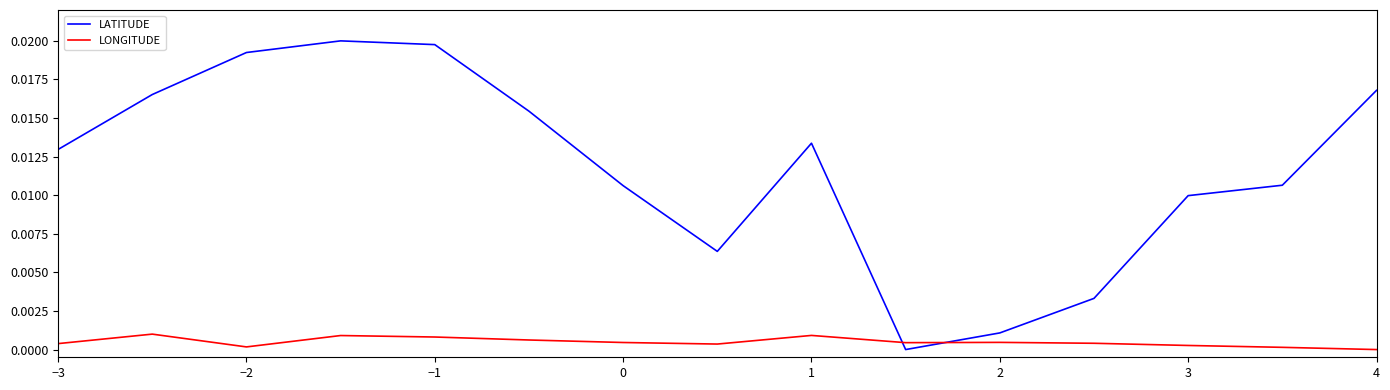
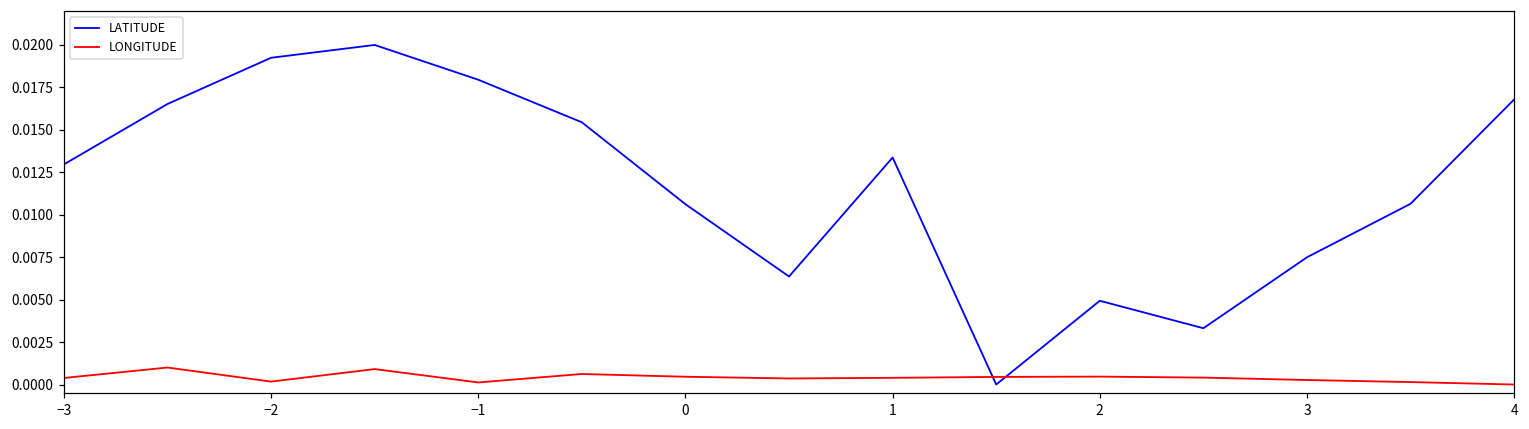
  {
    "LATITUDE": {
      "−3": 0.0130,
      "−2": 0.0192,
-     "−1": 0.0198,
+     "−1": 0.0180,
      "0": 0.0106,
      "1": 0.0134,
-     "2": 0.0011,
-     "3": 0.0100,
+     "2": 0.0049,
+     "3": 0.0075,
      "4": 0.0168
    },
    "LONGITUDE": {
      "−3": 0.0004,
      "−2": 0.0002,
-     "−1": 0.0008,
+     "−1": 0.0001,
      "0": 0.0005,
-     "1": 0.0009,
+     "1": 0.0004,
      "2": 0.0005,
      "3": 0.0003,
      "4": 0.0000
    }
  }
